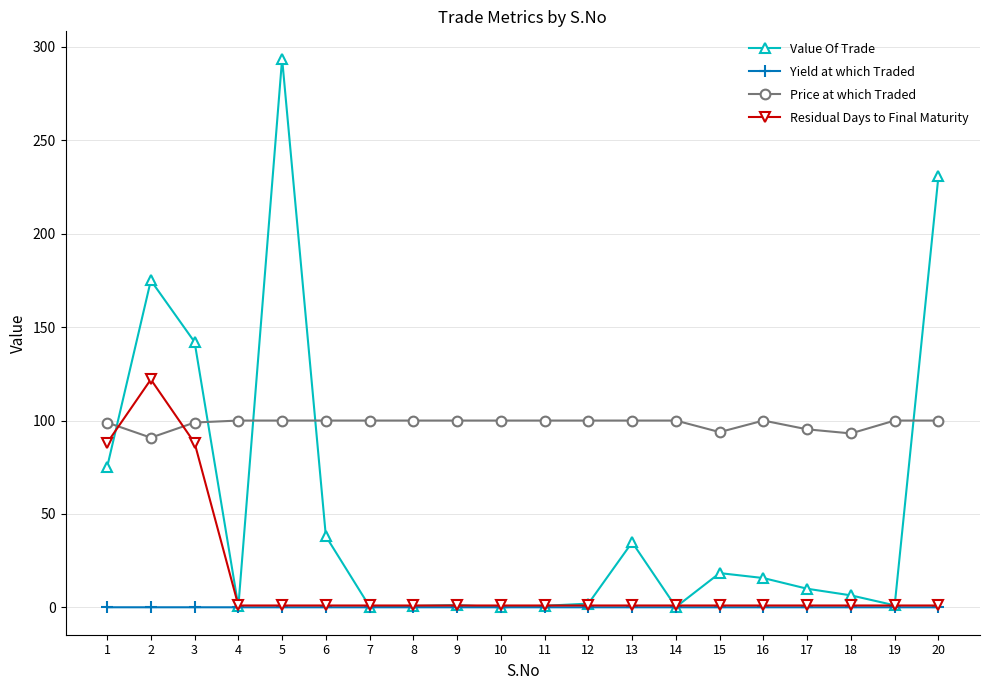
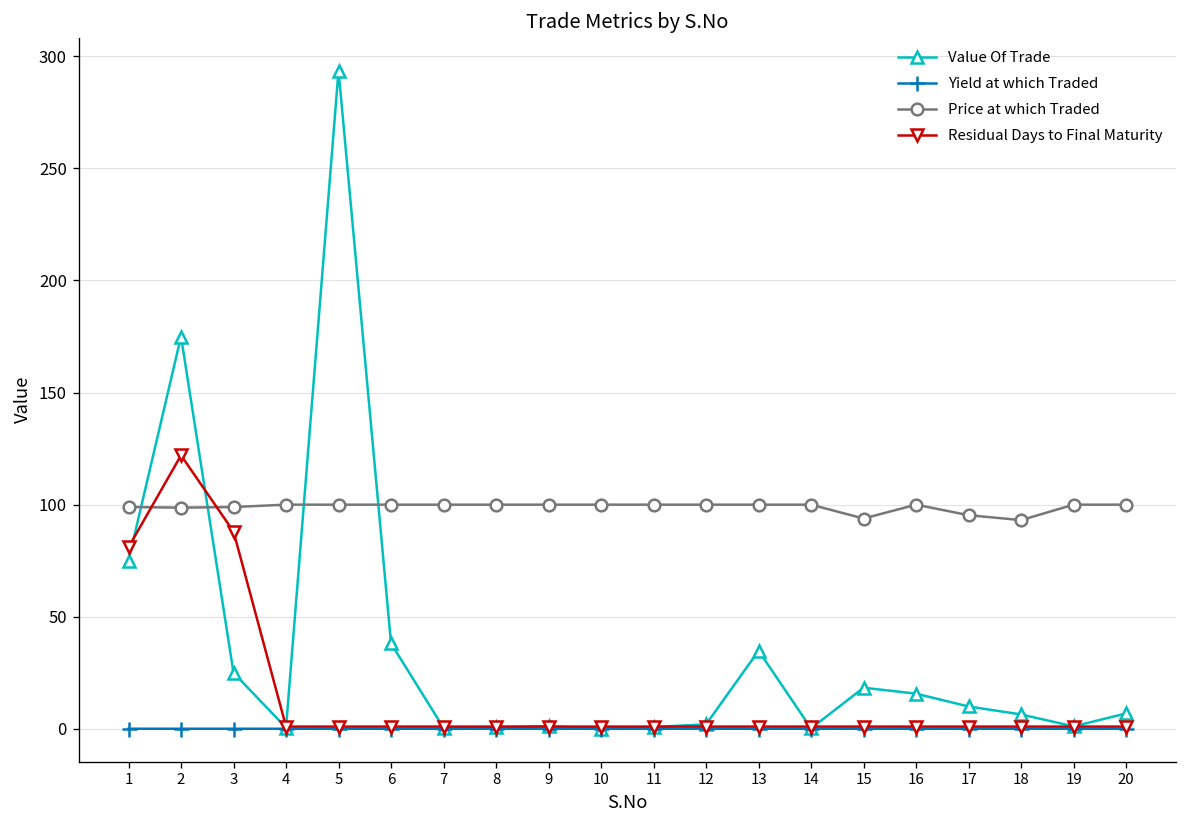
  {
    "Value Of Trade": {
      "1": 75,
      "2": 175,
-     "3": 142,
+     "3": 25,
      "5": 294,
      "6": 38,
      "13": 35,
      "15": 18,
      "16": 16,
      "17": 10,
      "18": 6,
-     "20": 231
+     "20": 7
    },
    "Yield at which Traded": {
      "1": 0,
      "2": 0,
      "3": 0
    },
    "Price at which Traded": {
      "1": 99,
-     "2": 91,
+     "2": 99,
      "3": 99,
      "4": 100,
      "5": 100,
      "6": 100,
      "7": 100,
      "8": 100,
      "9": 100,
      "10": 100,
      "11": 100,
      "12": 100,
      "13": 100,
      "14": 100,
      "15": 94,
      "16": 100,
      "17": 95,
      "18": 93,
      "19": 100,
      "20": 100
    },
    "Residual Days to Final Maturity": {
-     "1": 88,
+     "1": 81,
      "2": 122,
      "3": 88
    }
  }
